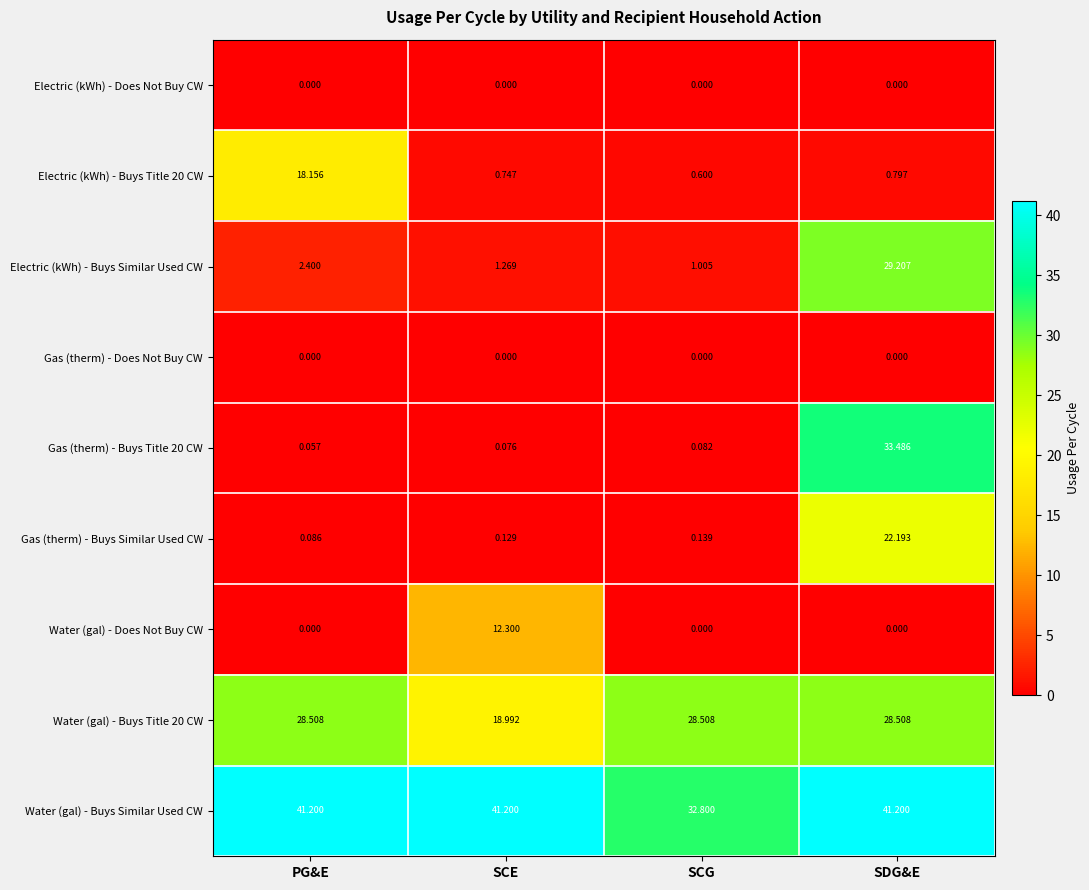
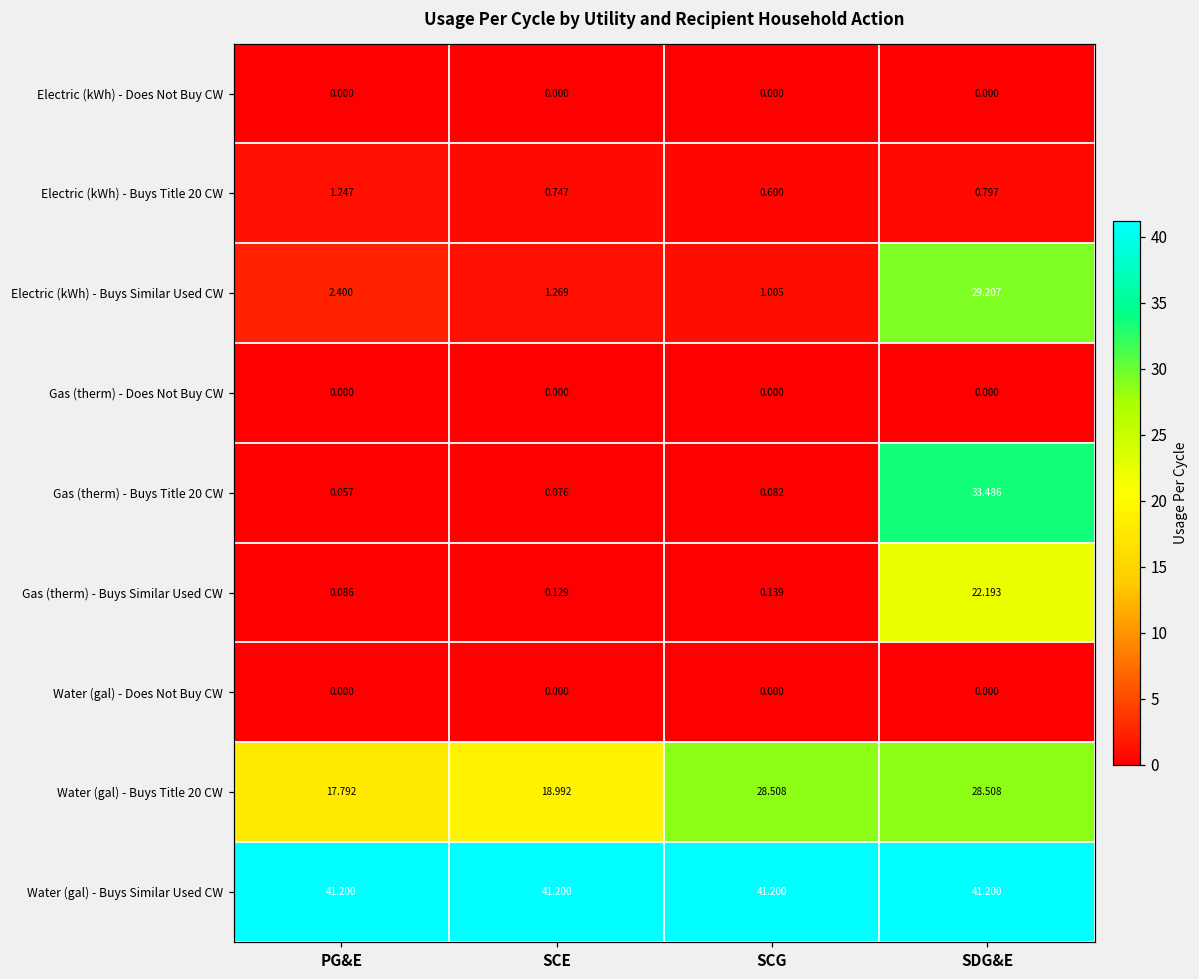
  {
    "Electric (kWh) - Does Not Buy CW": {
      "PG&E": 0.000,
      "SCE": 0.000,
      "SCG": 0.000,
      "SDG&E": 0.000
    },
    "Electric (kWh) - Buys Title 20 CW": {
-     "PG&E": 18.156,
+     "PG&E": 1.247,
      "SCE": 0.747,
      "SCG": 0.600,
      "SDG&E": 0.797
    },
    "Electric (kWh) - Buys Similar Used CW": {
      "PG&E": 2.400,
      "SCE": 1.269,
      "SCG": 1.005,
      "SDG&E": 29.207
    },
    "Gas (therm) - Does Not Buy CW": {
      "PG&E": 0.000,
      "SCE": 0.000,
      "SCG": 0.000,
      "SDG&E": 0.000
    },
    "Gas (therm) - Buys Title 20 CW": {
      "PG&E": 0.057,
      "SCE": 0.076,
      "SCG": 0.082,
      "SDG&E": 33.486
    },
    "Gas (therm) - Buys Similar Used CW": {
      "PG&E": 0.086,
      "SCE": 0.129,
      "SCG": 0.139,
      "SDG&E": 22.193
    },
    "Water (gal) - Does Not Buy CW": {
      "PG&E": 0.000,
-     "SCE": 12.300,
+     "SCE": 0.000,
      "SCG": 0.000,
      "SDG&E": 0.000
    },
    "Water (gal) - Buys Title 20 CW": {
-     "PG&E": 28.508,
+     "PG&E": 17.792,
      "SCE": 18.992,
      "SCG": 28.508,
      "SDG&E": 28.508
    },
    "Water (gal) - Buys Similar Used CW": {
      "PG&E": 41.200,
      "SCE": 41.200,
-     "SCG": 32.800,
+     "SCG": 41.200,
      "SDG&E": 41.200
    }
  }
